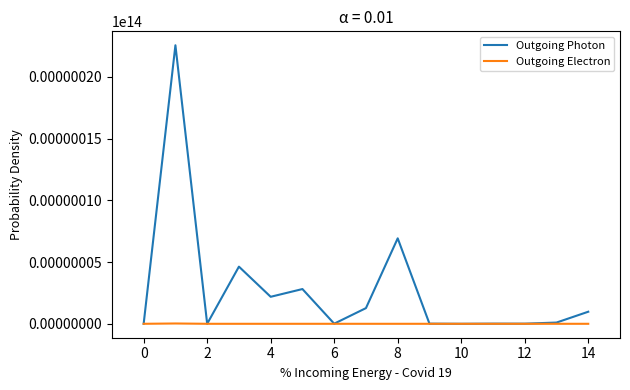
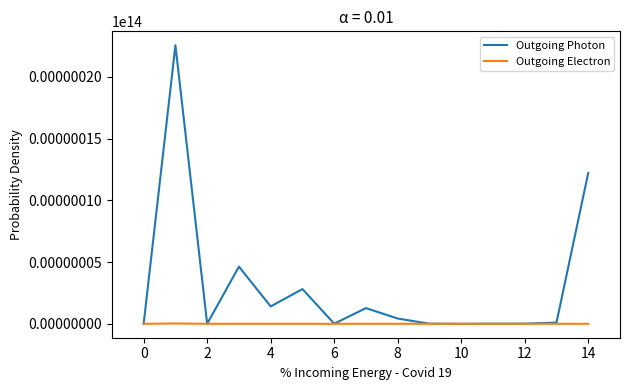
  {
    "Outgoing Photon": {
-     "4": 2200000,
-     "8": 6900000,
-     "14": 1000000
+     "4": 1400000,
+     "8": 400000,
+     "14": 12200000
    },
    "Outgoing Electron": {
      "4": 0,
      "8": 0,
      "14": 0
    }
  }
